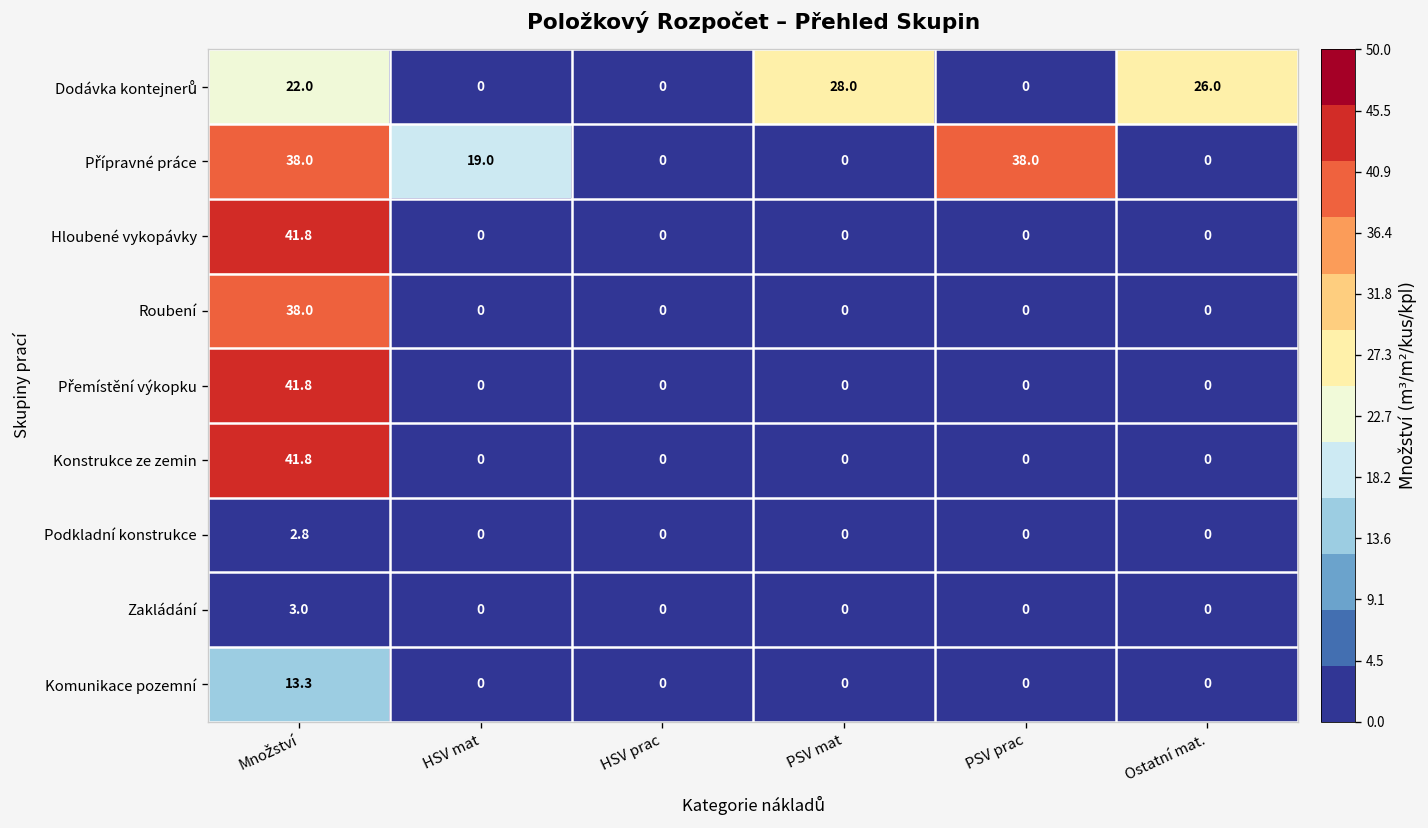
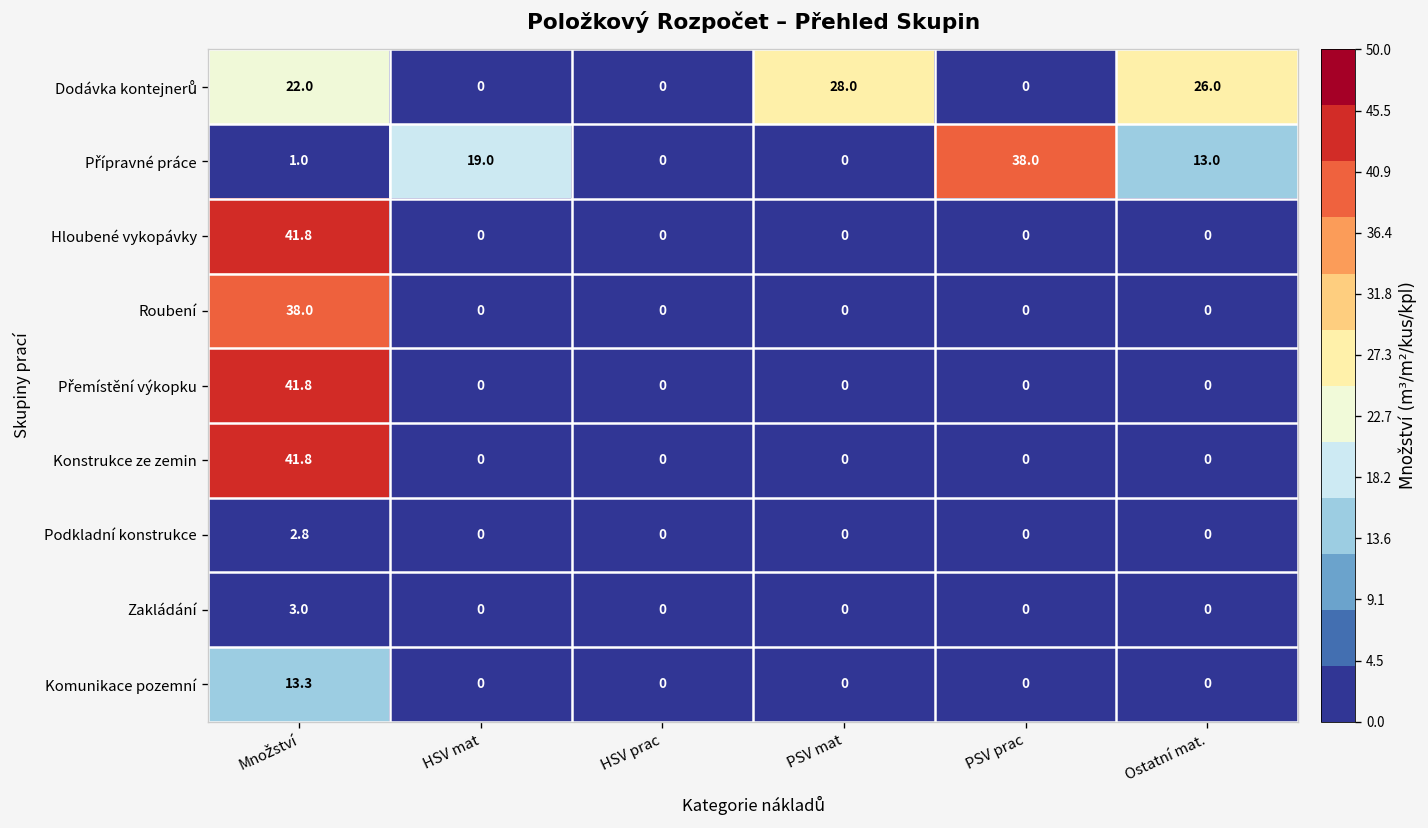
  {
    "Dodávka kontejnerů": {
      "Množství": 22.0,
      "HSV mat": 0,
      "HSV prac": 0,
      "PSV mat": 28.0,
      "PSV prac": 0,
      "Ostatní mat.": 26.0
    },
    "Přípravné práce": {
-     "Množství": 38.0,
+     "Množství": 1.0,
      "HSV mat": 19.0,
      "HSV prac": 0,
      "PSV mat": 0,
      "PSV prac": 38.0,
-     "Ostatní mat.": 0
+     "Ostatní mat.": 13.0
    },
    "Hloubené vykopávky": {
      "Množství": 41.8,
      "HSV mat": 0,
      "HSV prac": 0,
      "PSV mat": 0,
      "PSV prac": 0,
      "Ostatní mat.": 0
    },
    "Roubení": {
      "Množství": 38.0,
      "HSV mat": 0,
      "HSV prac": 0,
      "PSV mat": 0,
      "PSV prac": 0,
      "Ostatní mat.": 0
    },
    "Přemístění výkopku": {
      "Množství": 41.8,
      "HSV mat": 0,
      "HSV prac": 0,
      "PSV mat": 0,
      "PSV prac": 0,
      "Ostatní mat.": 0
    },
    "Konstrukce ze zemin": {
      "Množství": 41.8,
      "HSV mat": 0,
      "HSV prac": 0,
      "PSV mat": 0,
      "PSV prac": 0,
      "Ostatní mat.": 0
    },
    "Podkladní konstrukce": {
      "Množství": 2.8,
      "HSV mat": 0,
      "HSV prac": 0,
      "PSV mat": 0,
      "PSV prac": 0,
      "Ostatní mat.": 0
    },
    "Zakládání": {
      "Množství": 3.0,
      "HSV mat": 0,
      "HSV prac": 0,
      "PSV mat": 0,
      "PSV prac": 0,
      "Ostatní mat.": 0
    },
    "Komunikace pozemní": {
      "Množství": 13.3,
      "HSV mat": 0,
      "HSV prac": 0,
      "PSV mat": 0,
      "PSV prac": 0,
      "Ostatní mat.": 0
    }
  }
